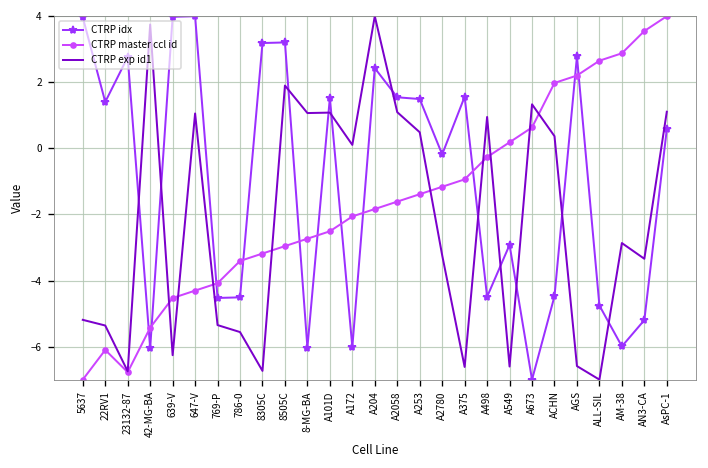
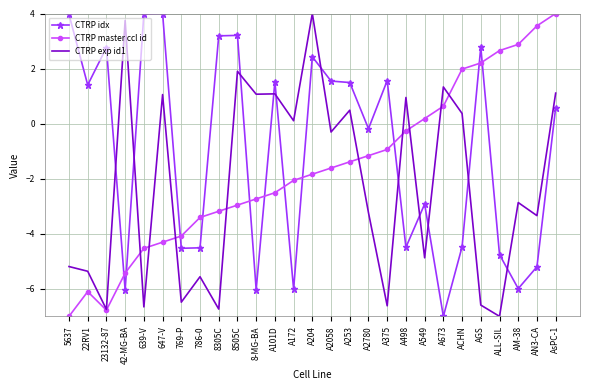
  {
    "CTRP exp id1": {
      "5637": -5.2,
      "22RV1": -5.4,
-     "639-V": -6.3,
+     "639-V": -6.7,
      "647-V": 1.1,
-     "769-P": -5.3,
+     "769-P": -6.5,
      "786-0": -5.6,
      "8305C": -6.7,
      "8505C": 1.9,
      "8-MG-BA": 1.1,
      "A101D": 1.1,
      "A172": 0.1,
      "A204": 4.0,
-     "A2058": 1.1,
+     "A2058": -0.3,
      "A253": 0.5,
      "A2780": -3.2,
      "A375": -6.6,
      "A498": 0.9,
-     "A549": -6.6,
+     "A549": -4.9,
      "A673": 1.3,
      "ACHN": 0.4,
      "AGS": -6.6,
      "ALL-SIL": -7.0,
      "AM-38": -2.9,
      "AN3-CA": -3.3,
      "AsPC-1": 1.1
    }
  }
